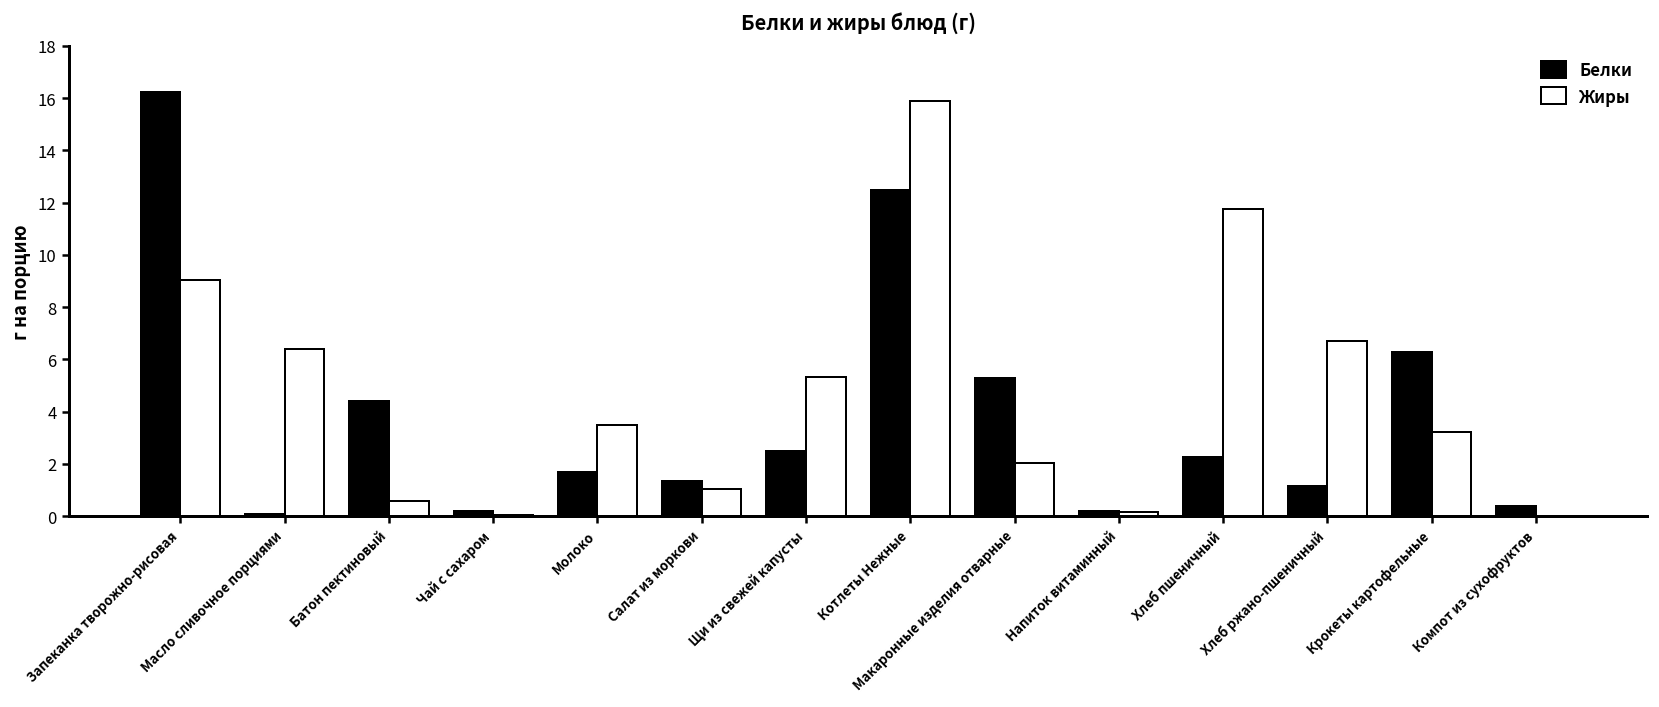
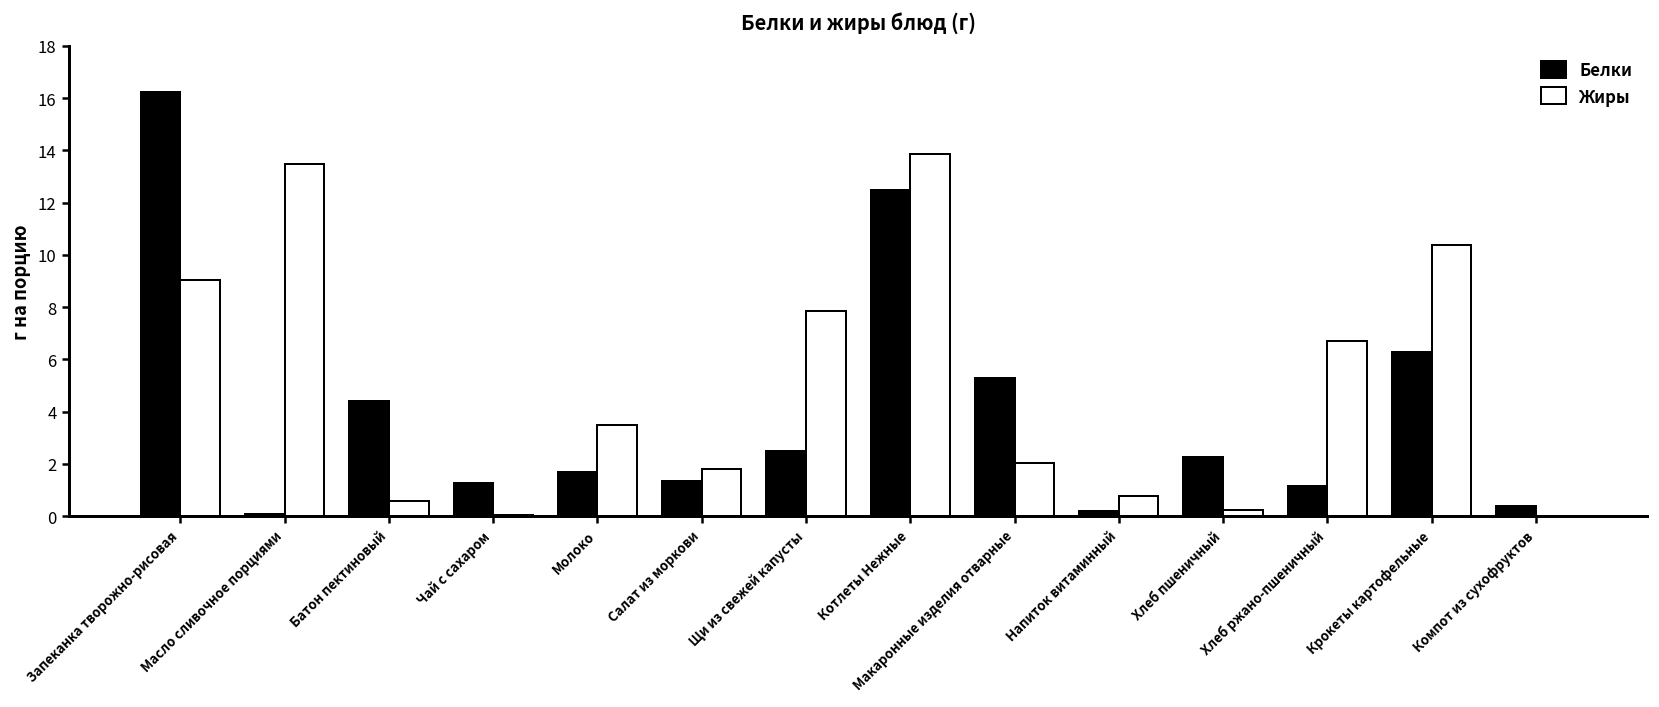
  {
    "Белки": {
      "Запеканка творожно-рисовая": 16.3,
      "Батон пектиновый": 4.4,
-     "Чай с сахаром": 0.2,
+     "Чай с сахаром": 1.3,
      "Молоко": 1.7,
      "Салат из моркови": 1.3,
      "Щи из свежей капусты": 2.5,
      "Котлеты Нежные": 12.5,
      "Макаронные изделия отварные": 5.3,
      "Напиток витаминный": 0.2,
      "Хлеб пшеничный": 2.3,
      "Хлеб ржано-пшеничный": 1.2,
      "Крокеты картофельные": 6.3,
      "Компот из сухофруктов": 0.4
    },
    "Жиры": {
      "Запеканка творожно-рисовая": 9.0,
-     "Масло сливочное порциями": 6.4,
+     "Масло сливочное порциями": 13.5,
      "Батон пектиновый": 0.6,
      "Молоко": 3.5,
-     "Салат из моркови": 1.0,
-     "Щи из свежей капусты": 5.3,
-     "Котлеты Нежные": 15.9,
+     "Салат из моркови": 1.8,
+     "Щи из свежей капусты": 7.8,
+     "Котлеты Нежные": 13.9,
      "Макаронные изделия отварные": 2.0,
-     "Напиток витаминный": 0.2,
-     "Хлеб пшеничный": 11.8,
+     "Напиток витаминный": 0.8,
+     "Хлеб пшеничный": 0.2,
      "Хлеб ржано-пшеничный": 6.7,
-     "Крокеты картофельные": 3.2,
+     "Крокеты картофельные": 10.4,
      "Компот из сухофруктов": 0.0
    }
  }
